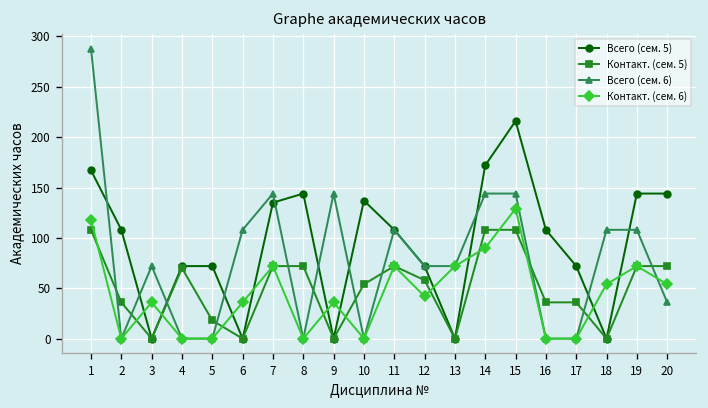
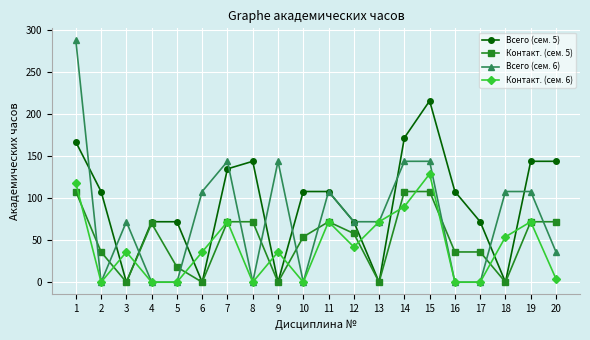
  {
    "Всего (сем. 5)": {
      "1": 170,
      "2": 110,
      "5": 70,
      "7": 140,
      "8": 140,
-     "10": 140,
+     "10": 110,
      "14": 170,
      "15": 220,
      "16": 110,
      "17": 70,
      "19": 140,
      "20": 140
    },
    "Контакт. (сем. 6)": {
      "1": 120,
      "3": 40,
      "6": 40,
      "9": 40,
      "12": 40,
      "14": 90,
      "15": 130,
      "18": 50,
-     "20": 50
+     "20": 0
    }
  }
